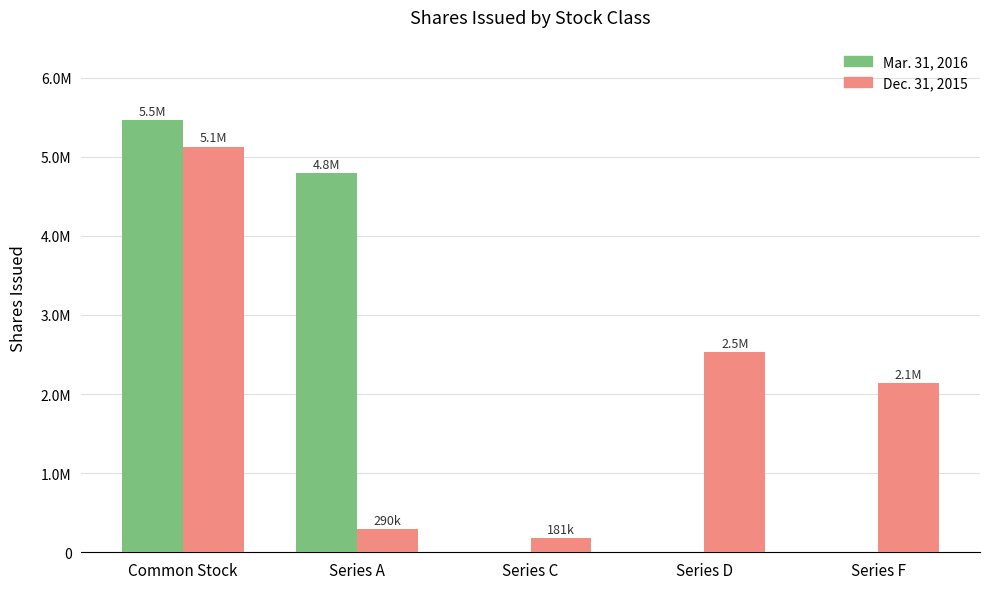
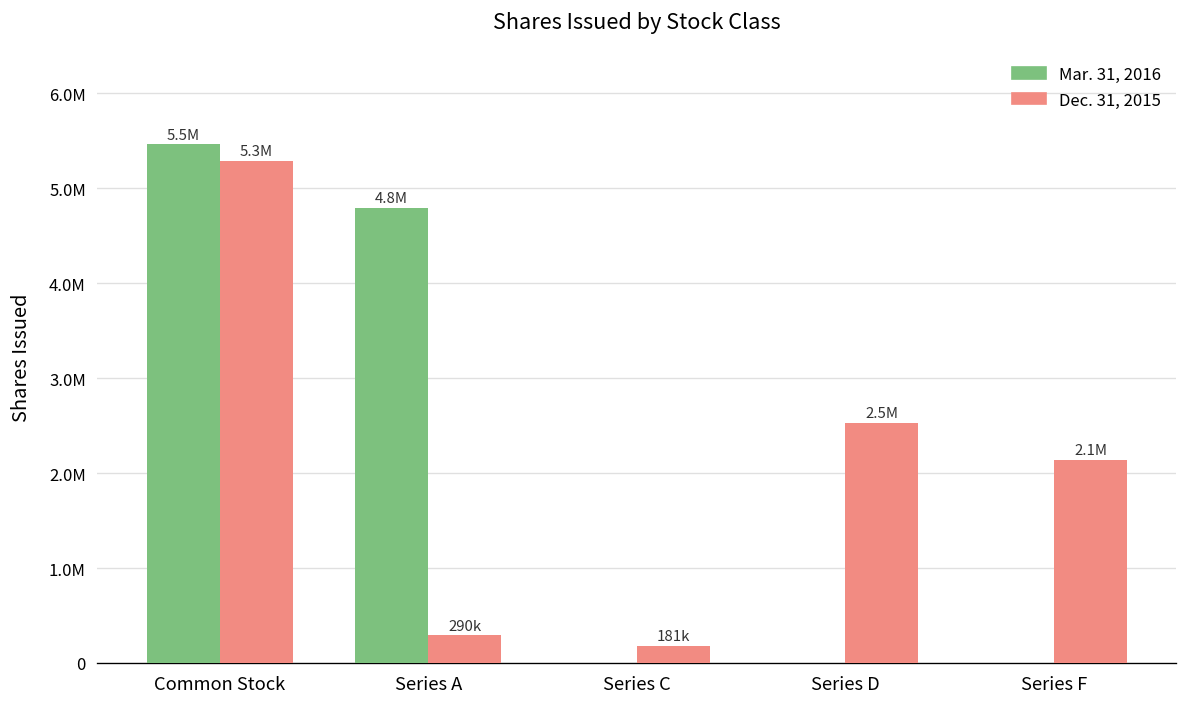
  {
    "Mar. 31, 2016": {
      "Common Stock": "5.5M",
      "Series A": "4.8M"
    },
    "Dec. 31, 2015": {
-     "Common Stock": "5.1M",
+     "Common Stock": "5.3M",
      "Series A": "290k",
      "Series C": "181k",
      "Series D": "2.5M",
      "Series F": "2.1M"
    }
  }
